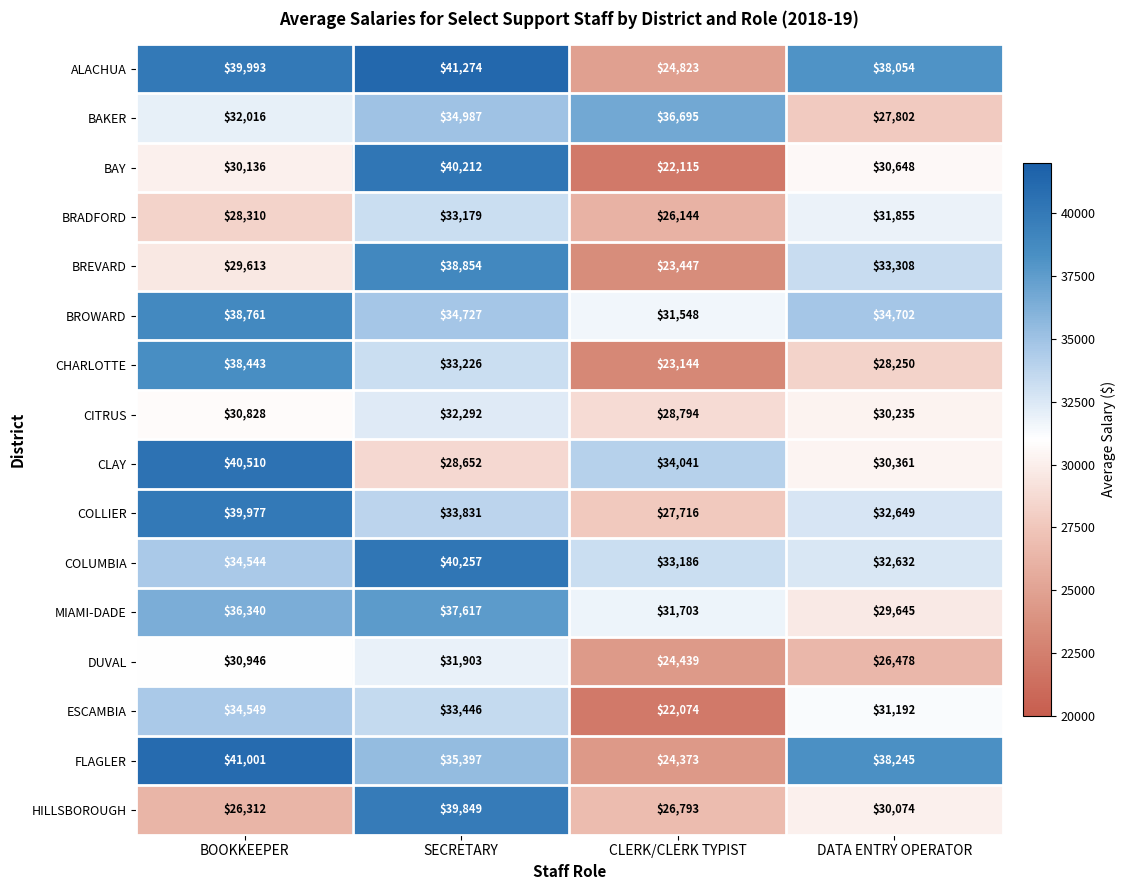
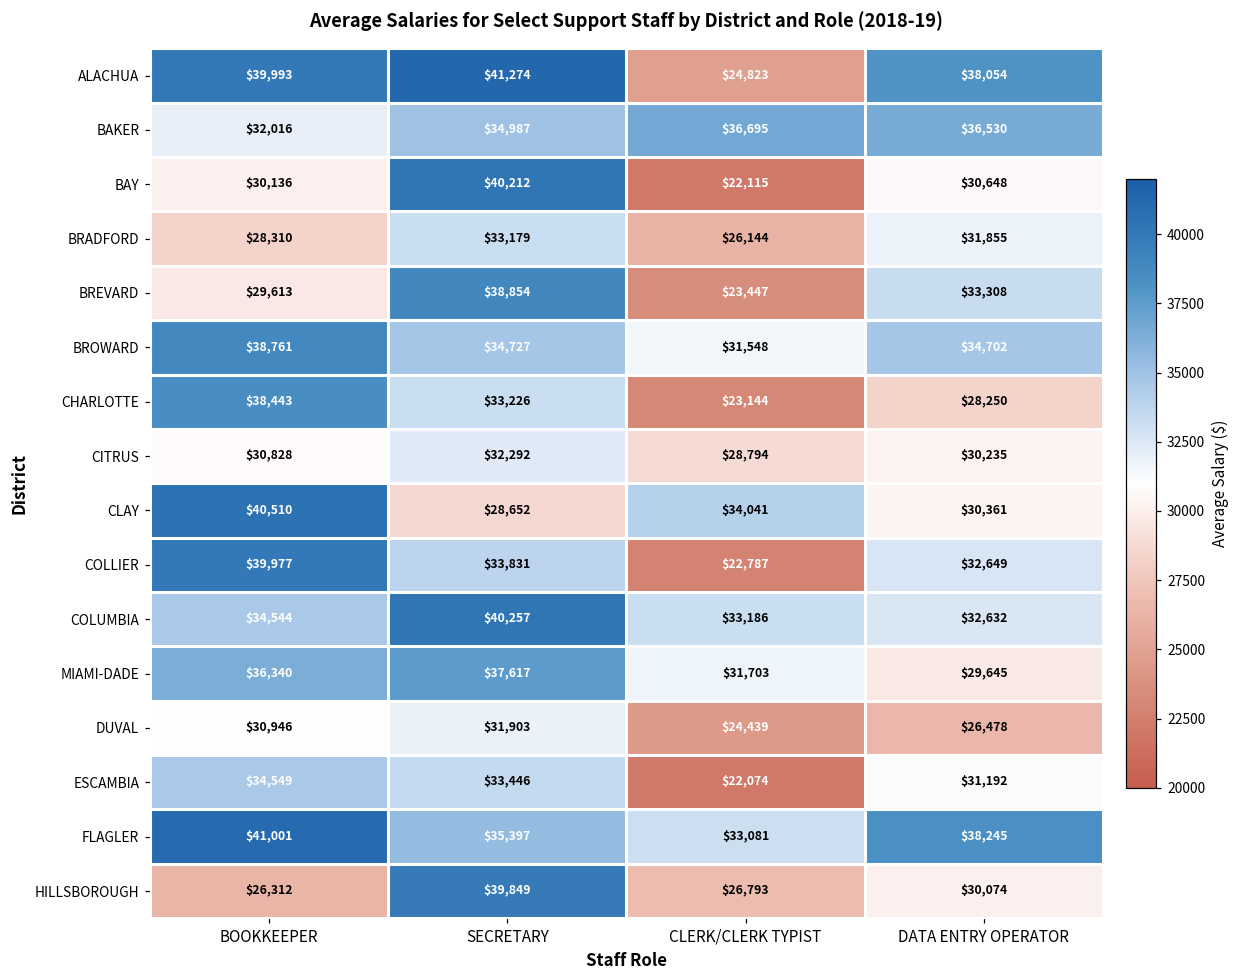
  {
    "ALACHUA": {
      "BOOKKEEPER": "$39,993",
      "SECRETARY": "$41,274",
      "CLERK/CLERK TYPIST": "$24,823",
      "DATA ENTRY OPERATOR": "$38,054"
    },
    "BAKER": {
      "BOOKKEEPER": "$32,016",
      "SECRETARY": "$34,987",
      "CLERK/CLERK TYPIST": "$36,695",
-     "DATA ENTRY OPERATOR": "$27,802"
+     "DATA ENTRY OPERATOR": "$36,530"
    },
    "BAY": {
      "BOOKKEEPER": "$30,136",
      "SECRETARY": "$40,212",
      "CLERK/CLERK TYPIST": "$22,115",
      "DATA ENTRY OPERATOR": "$30,648"
    },
    "BRADFORD": {
      "BOOKKEEPER": "$28,310",
      "SECRETARY": "$33,179",
      "CLERK/CLERK TYPIST": "$26,144",
      "DATA ENTRY OPERATOR": "$31,855"
    },
    "BREVARD": {
      "BOOKKEEPER": "$29,613",
      "SECRETARY": "$38,854",
      "CLERK/CLERK TYPIST": "$23,447",
      "DATA ENTRY OPERATOR": "$33,308"
    },
    "BROWARD": {
      "BOOKKEEPER": "$38,761",
      "SECRETARY": "$34,727",
      "CLERK/CLERK TYPIST": "$31,548",
      "DATA ENTRY OPERATOR": "$34,702"
    },
    "CHARLOTTE": {
      "BOOKKEEPER": "$38,443",
      "SECRETARY": "$33,226",
      "CLERK/CLERK TYPIST": "$23,144",
      "DATA ENTRY OPERATOR": "$28,250"
    },
    "CITRUS": {
      "BOOKKEEPER": "$30,828",
      "SECRETARY": "$32,292",
      "CLERK/CLERK TYPIST": "$28,794",
      "DATA ENTRY OPERATOR": "$30,235"
    },
    "CLAY": {
      "BOOKKEEPER": "$40,510",
      "SECRETARY": "$28,652",
      "CLERK/CLERK TYPIST": "$34,041",
      "DATA ENTRY OPERATOR": "$30,361"
    },
    "COLLIER": {
      "BOOKKEEPER": "$39,977",
      "SECRETARY": "$33,831",
-     "CLERK/CLERK TYPIST": "$27,716",
+     "CLERK/CLERK TYPIST": "$22,787",
      "DATA ENTRY OPERATOR": "$32,649"
    },
    "COLUMBIA": {
      "BOOKKEEPER": "$34,544",
      "SECRETARY": "$40,257",
      "CLERK/CLERK TYPIST": "$33,186",
      "DATA ENTRY OPERATOR": "$32,632"
    },
    "MIAMI-DADE": {
      "BOOKKEEPER": "$36,340",
      "SECRETARY": "$37,617",
      "CLERK/CLERK TYPIST": "$31,703",
      "DATA ENTRY OPERATOR": "$29,645"
    },
    "DUVAL": {
      "BOOKKEEPER": "$30,946",
      "SECRETARY": "$31,903",
      "CLERK/CLERK TYPIST": "$24,439",
      "DATA ENTRY OPERATOR": "$26,478"
    },
    "ESCAMBIA": {
      "BOOKKEEPER": "$34,549",
      "SECRETARY": "$33,446",
      "CLERK/CLERK TYPIST": "$22,074",
      "DATA ENTRY OPERATOR": "$31,192"
    },
    "FLAGLER": {
      "BOOKKEEPER": "$41,001",
      "SECRETARY": "$35,397",
-     "CLERK/CLERK TYPIST": "$24,373",
+     "CLERK/CLERK TYPIST": "$33,081",
      "DATA ENTRY OPERATOR": "$38,245"
    },
    "HILLSBOROUGH": {
      "BOOKKEEPER": "$26,312",
      "SECRETARY": "$39,849",
      "CLERK/CLERK TYPIST": "$26,793",
      "DATA ENTRY OPERATOR": "$30,074"
    }
  }
